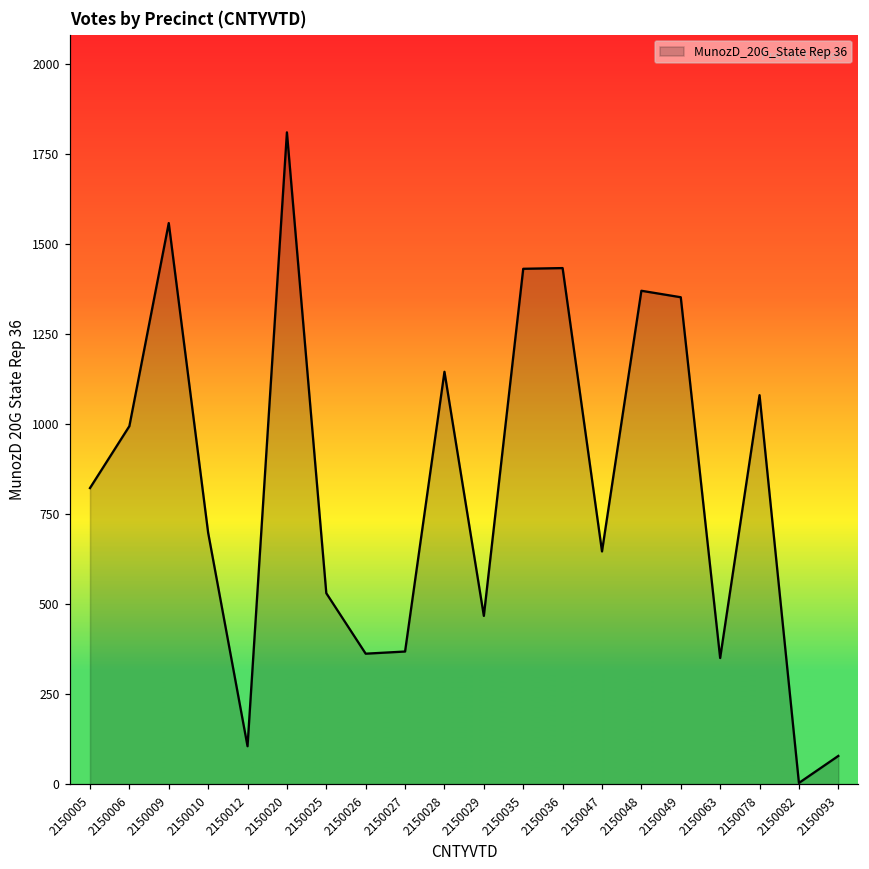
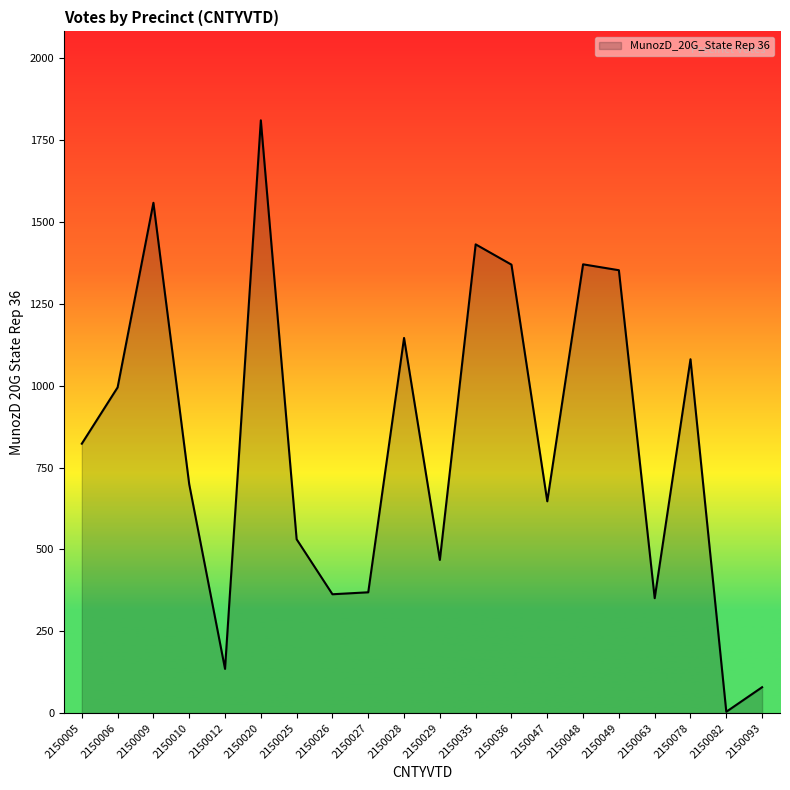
  {
    "2150005": 820,
    "2150006": 1000,
    "2150009": 1560,
    "2150010": 700,
-   "2150012": 110,
+   "2150012": 140,
    "2150020": 1810,
    "2150025": 530,
    "2150026": 360,
    "2150027": 370,
    "2150028": 1150,
    "2150029": 470,
    "2150035": 1430,
-   "2150036": 1430,
+   "2150036": 1370,
    "2150047": 650,
    "2150048": 1370,
    "2150049": 1350,
    "2150063": 350,
    "2150078": 1080,
    "2150082": 0,
    "2150093": 80
  }
